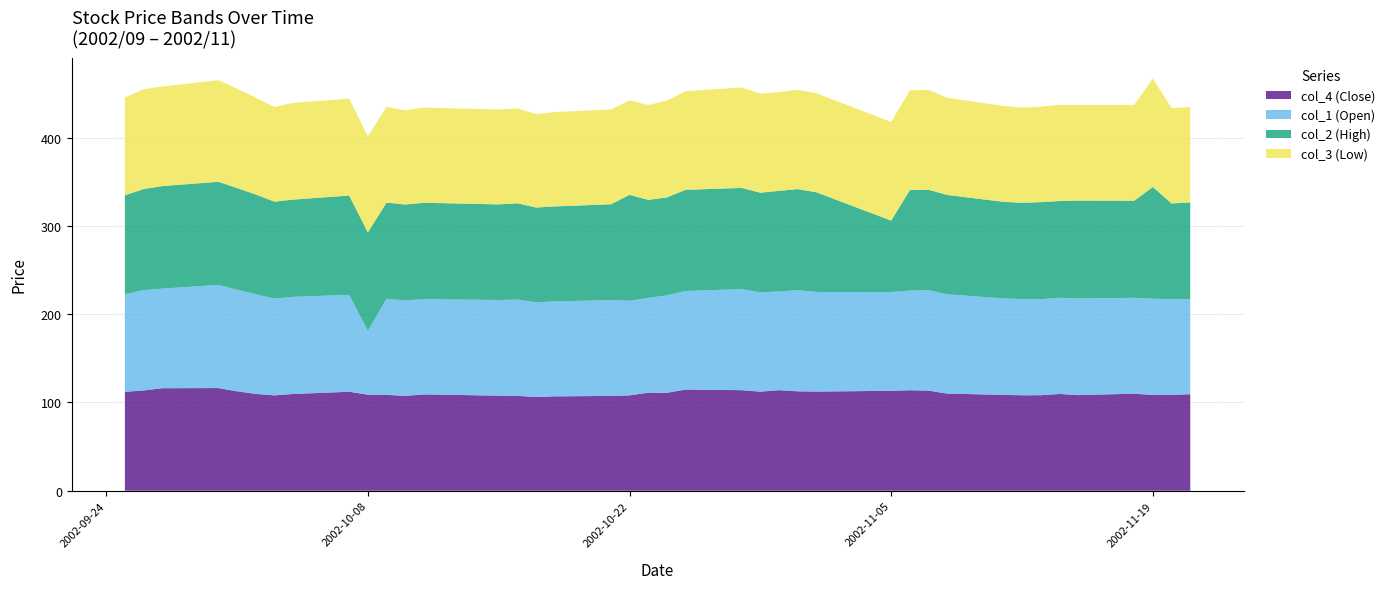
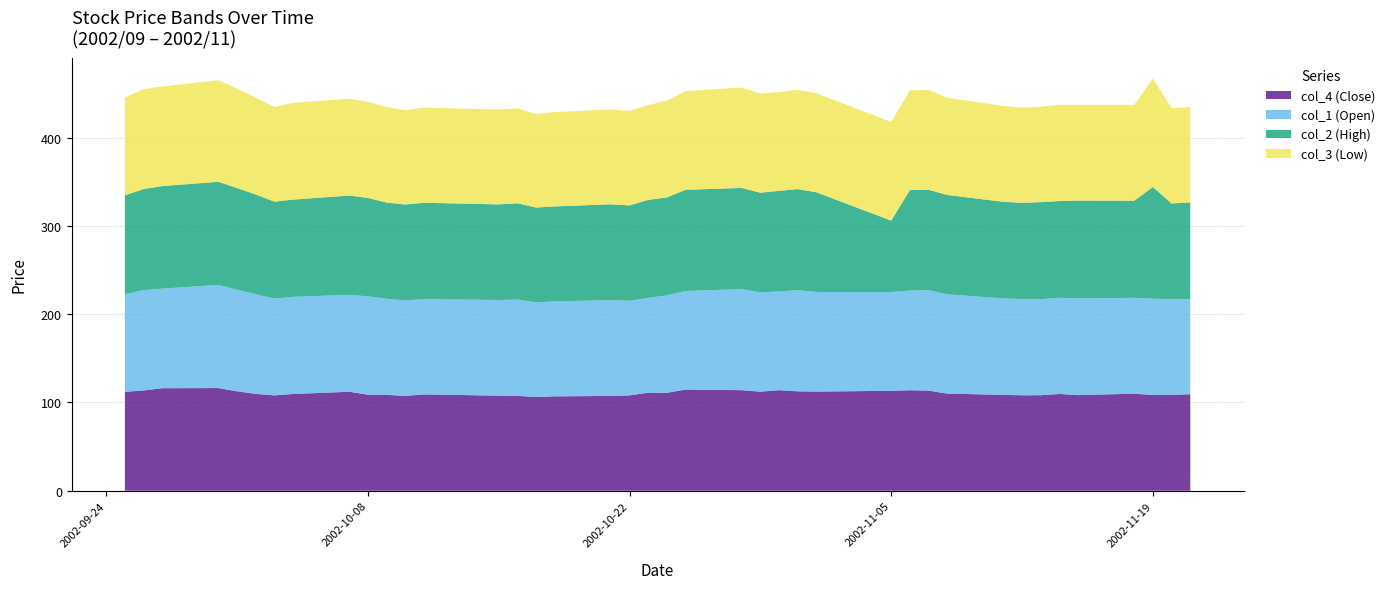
  {
    "col_4 (Close)": {
      "2002-10-08": 110,
      "2002-10-22": 110,
      "2002-11-05": 110,
      "2002-11-19": 110
    },
    "col_1 (Open)": {
-     "2002-10-08": 70,
+     "2002-10-08": 110,
      "2002-10-22": 110,
      "2002-11-05": 110,
      "2002-11-19": 110
    },
    "col_2 (High)": {
      "2002-10-08": 110,
-     "2002-10-22": 120,
+     "2002-10-22": 110,
      "2002-11-05": 80,
      "2002-11-19": 130
    },
    "col_3 (Low)": {
      "2002-10-08": 110,
      "2002-10-22": 110,
      "2002-11-05": 110,
      "2002-11-19": 120
    }
  }
